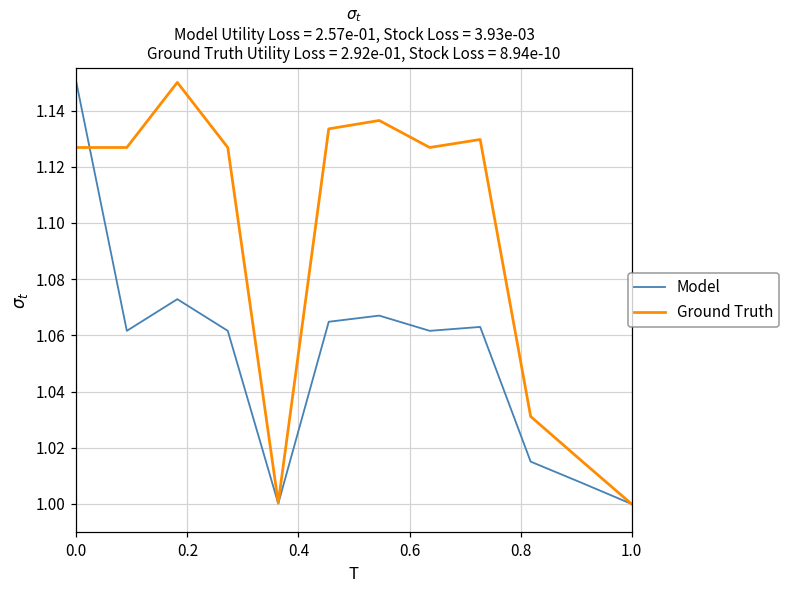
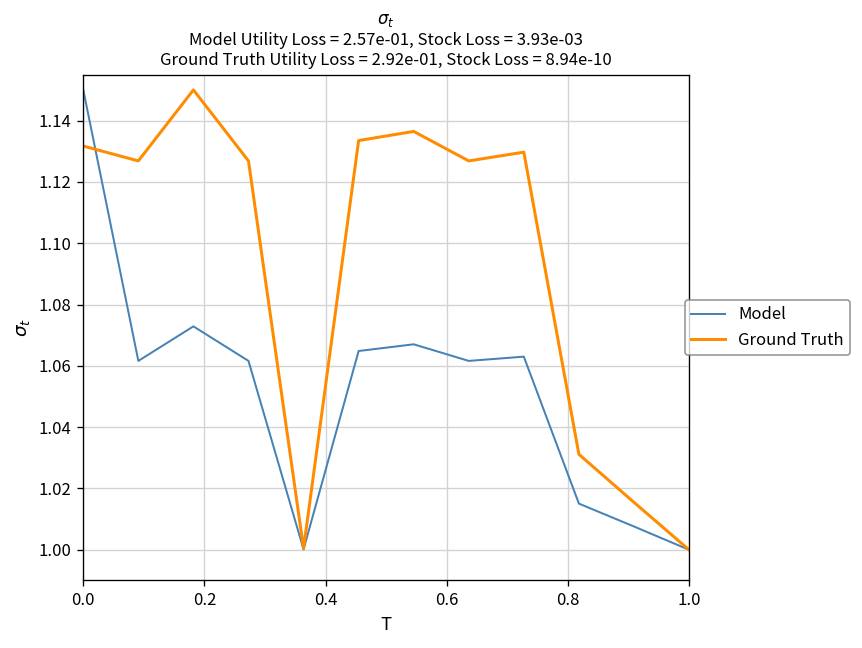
  {
    "Model": {
      "0.0": 1.150
    },
    "Ground Truth": {
-     "0.0": 1.127
+     "0.0": 1.132
    }
  }
